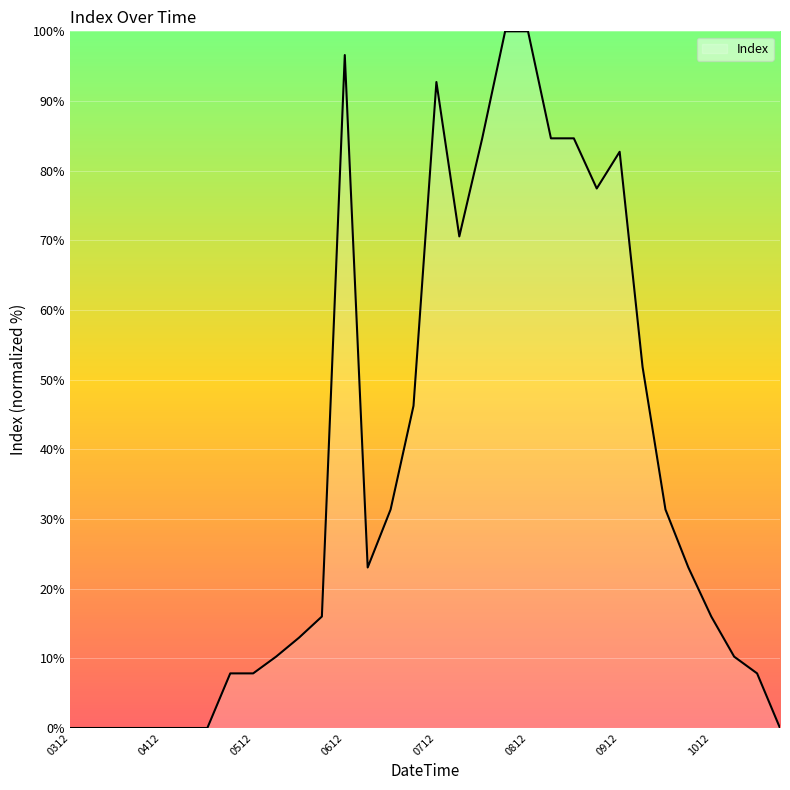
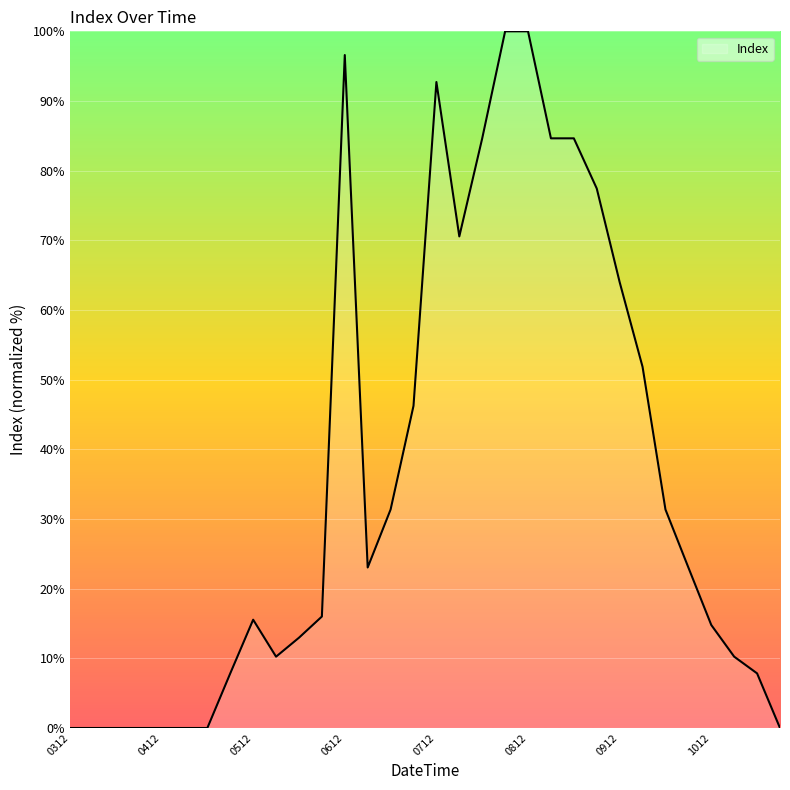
  {
    "0312": "0%",
    "0412": "0%",
-   "0512": "8%",
+   "0512": "16%",
    "0612": "97%",
    "0712": "93%",
    "0812": "100%",
-   "0912": "83%",
-   "1012": "16%"
+   "0912": "64%",
+   "1012": "15%"
  }
